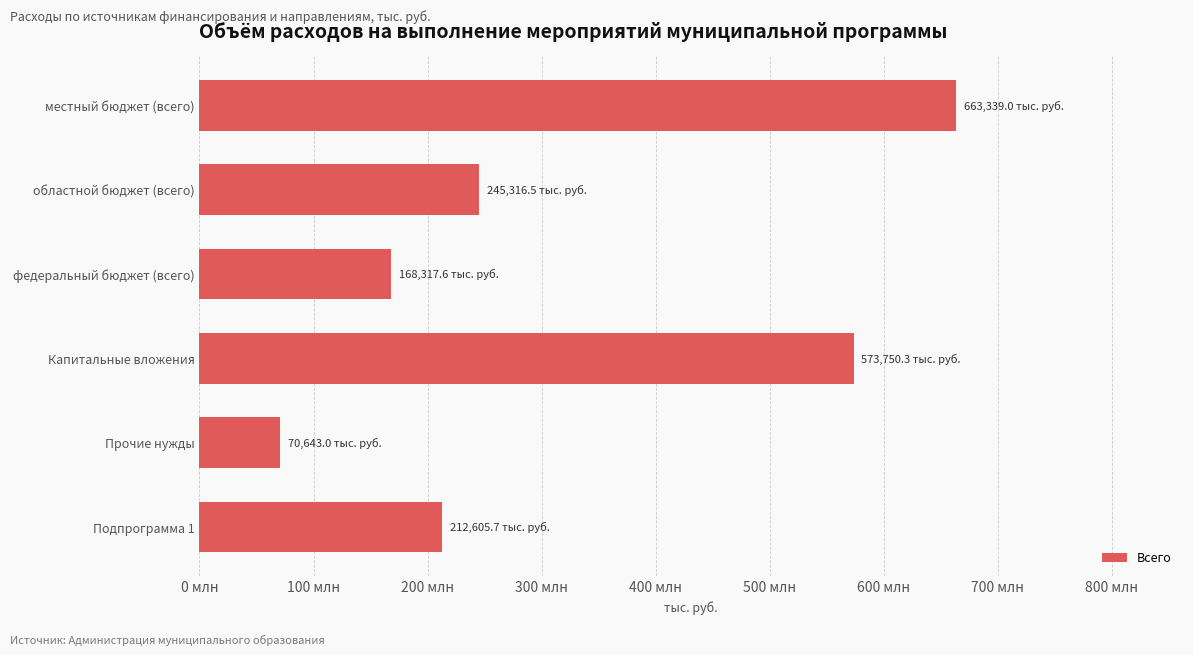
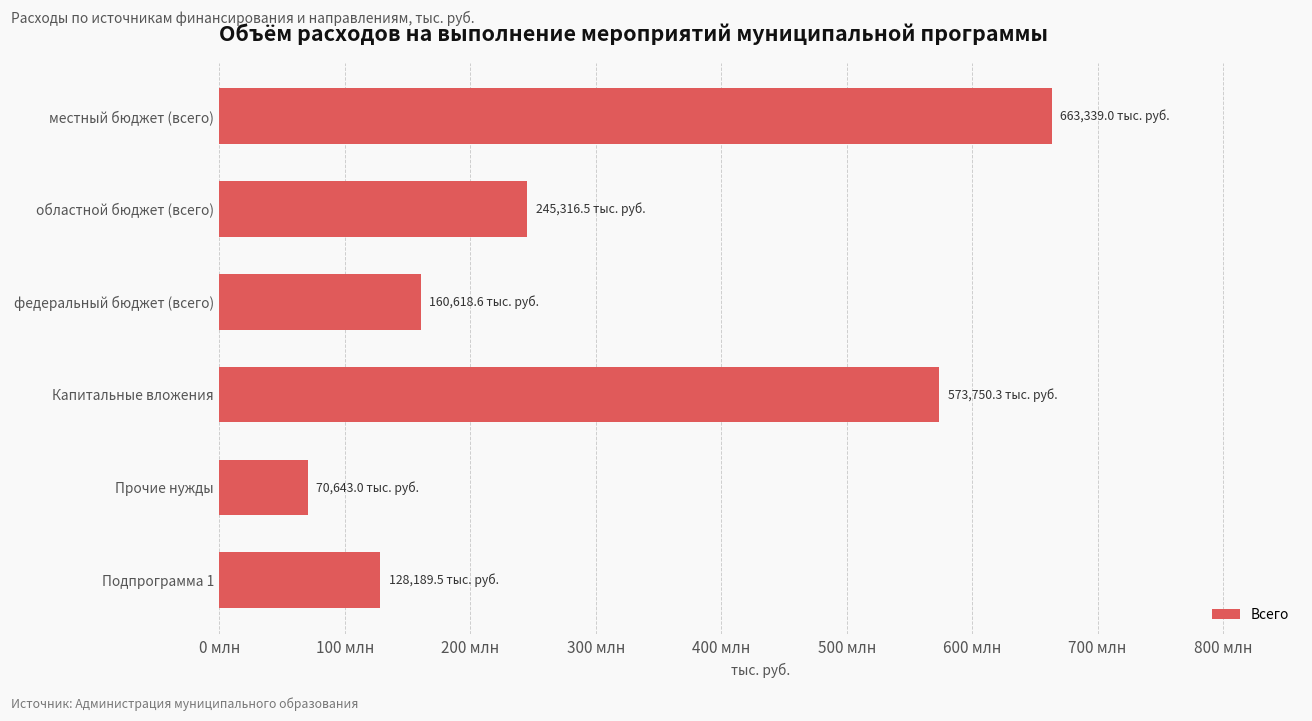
  {
    "местный бюджет (всего)": "663,339.0",
    "областной бюджет (всего)": "245,316.5",
-   "федеральный бюджет (всего)": "168,317.6",
+   "федеральный бюджет (всего)": "160,618.6",
    "Капитальные вложения": "573,750.3",
    "Прочие нужды": "70,643.0",
-   "Подпрограмма 1": "212,605.7"
+   "Подпрограмма 1": "128,189.5"
  }
